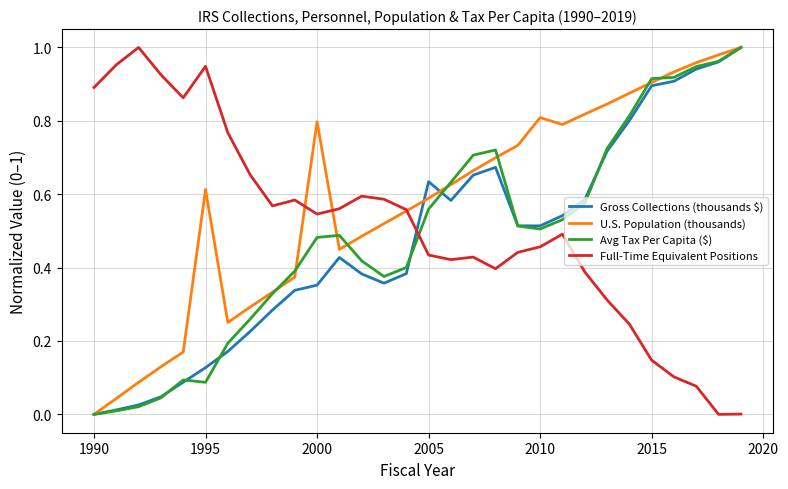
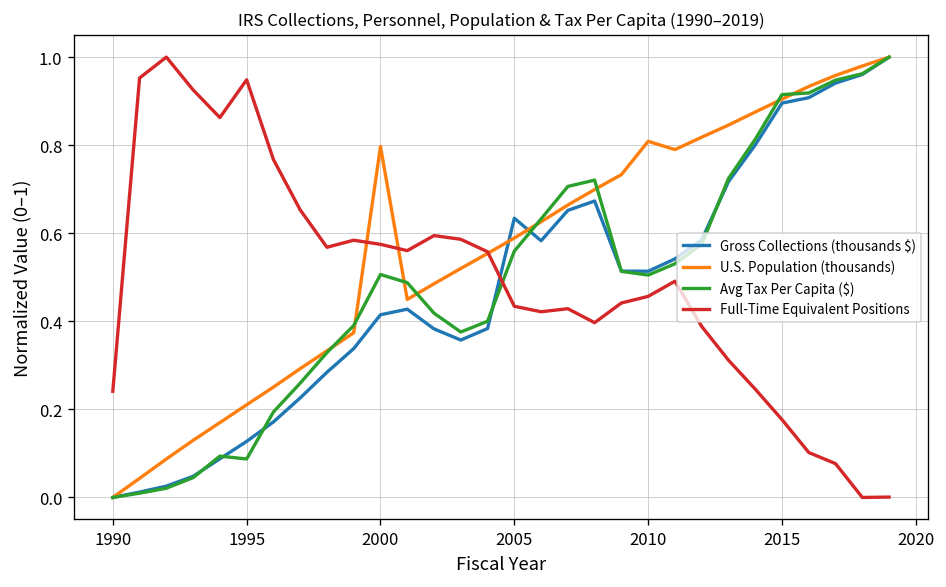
  {
    "Gross Collections (thousands $)": {
      "1995": 0.13,
-     "2000": 0.35,
+     "2000": 0.41,
      "2005": 0.63,
      "2010": 0.51,
      "2015": 0.90
    },
    "U.S. Population (thousands)": {
-     "1995": 0.61,
+     "1995": 0.21,
      "2000": 0.80,
      "2005": 0.59,
      "2010": 0.81,
      "2015": 0.90
    },
    "Avg Tax Per Capita ($)": {
      "1995": 0.09,
-     "2000": 0.48,
+     "2000": 0.51,
      "2005": 0.56,
      "2010": 0.51,
      "2015": 0.91
    },
    "Full-Time Equivalent Positions": {
-     "1990": 0.89,
+     "1990": 0.24,
      "1995": 0.95,
-     "2000": 0.55,
+     "2000": 0.57,
      "2005": 0.43,
      "2010": 0.46,
-     "2015": 0.15
+     "2015": 0.18
    }
  }
